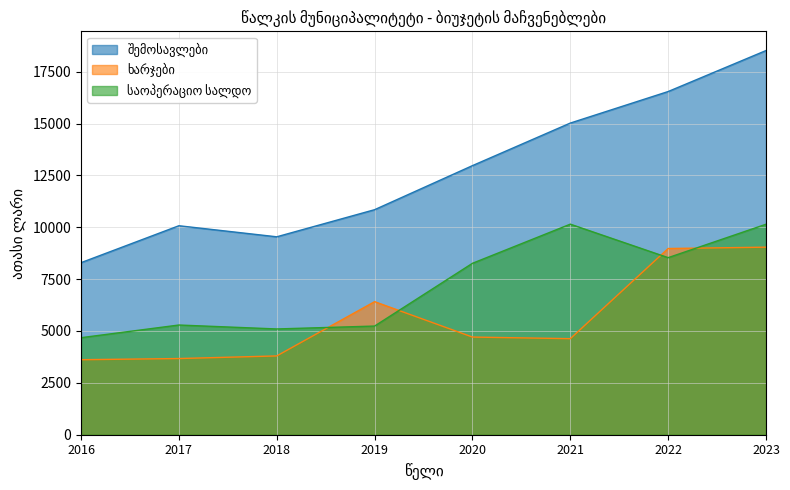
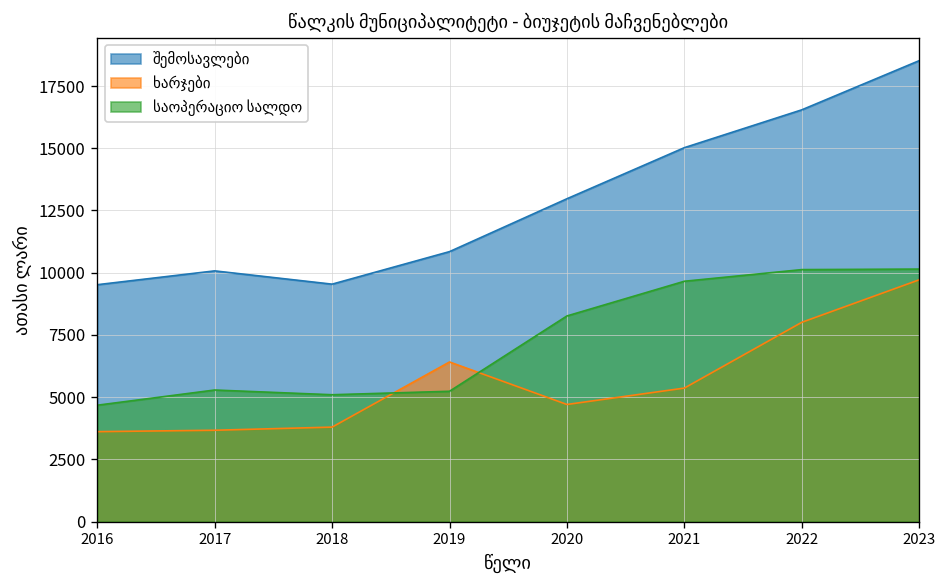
  {
    "შემოსავლები": {
-     "2016": 8300,
+     "2016": 9500,
      "2017": 10100,
      "2018": 9500,
      "2019": 10800,
      "2020": 13000,
      "2021": 15000,
      "2022": 16500,
      "2023": 18500
    },
    "ხარჯები": {
      "2016": 3600,
      "2017": 3700,
      "2018": 3800,
      "2019": 6400,
      "2020": 4700,
-     "2021": 4600,
-     "2022": 9000,
-     "2023": 9000
+     "2021": 5400,
+     "2022": 8000,
+     "2023": 9700
    },
    "საოპერაციო სალდო": {
      "2016": 4700,
      "2017": 5300,
      "2018": 5100,
      "2019": 5200,
      "2020": 8300,
-     "2021": 10200,
-     "2022": 8500,
+     "2021": 9700,
+     "2022": 10100,
      "2023": 10100
    }
  }
